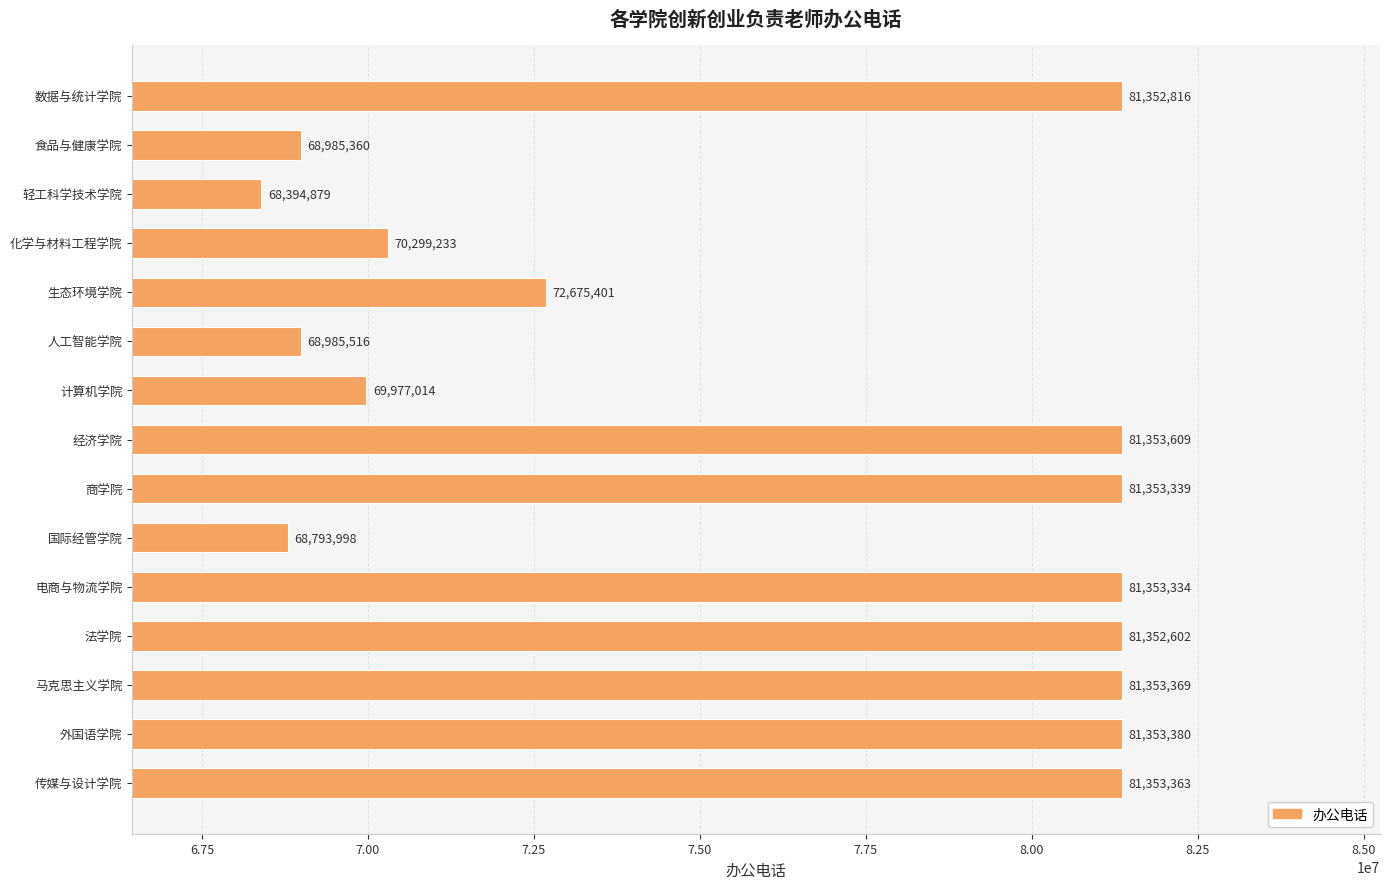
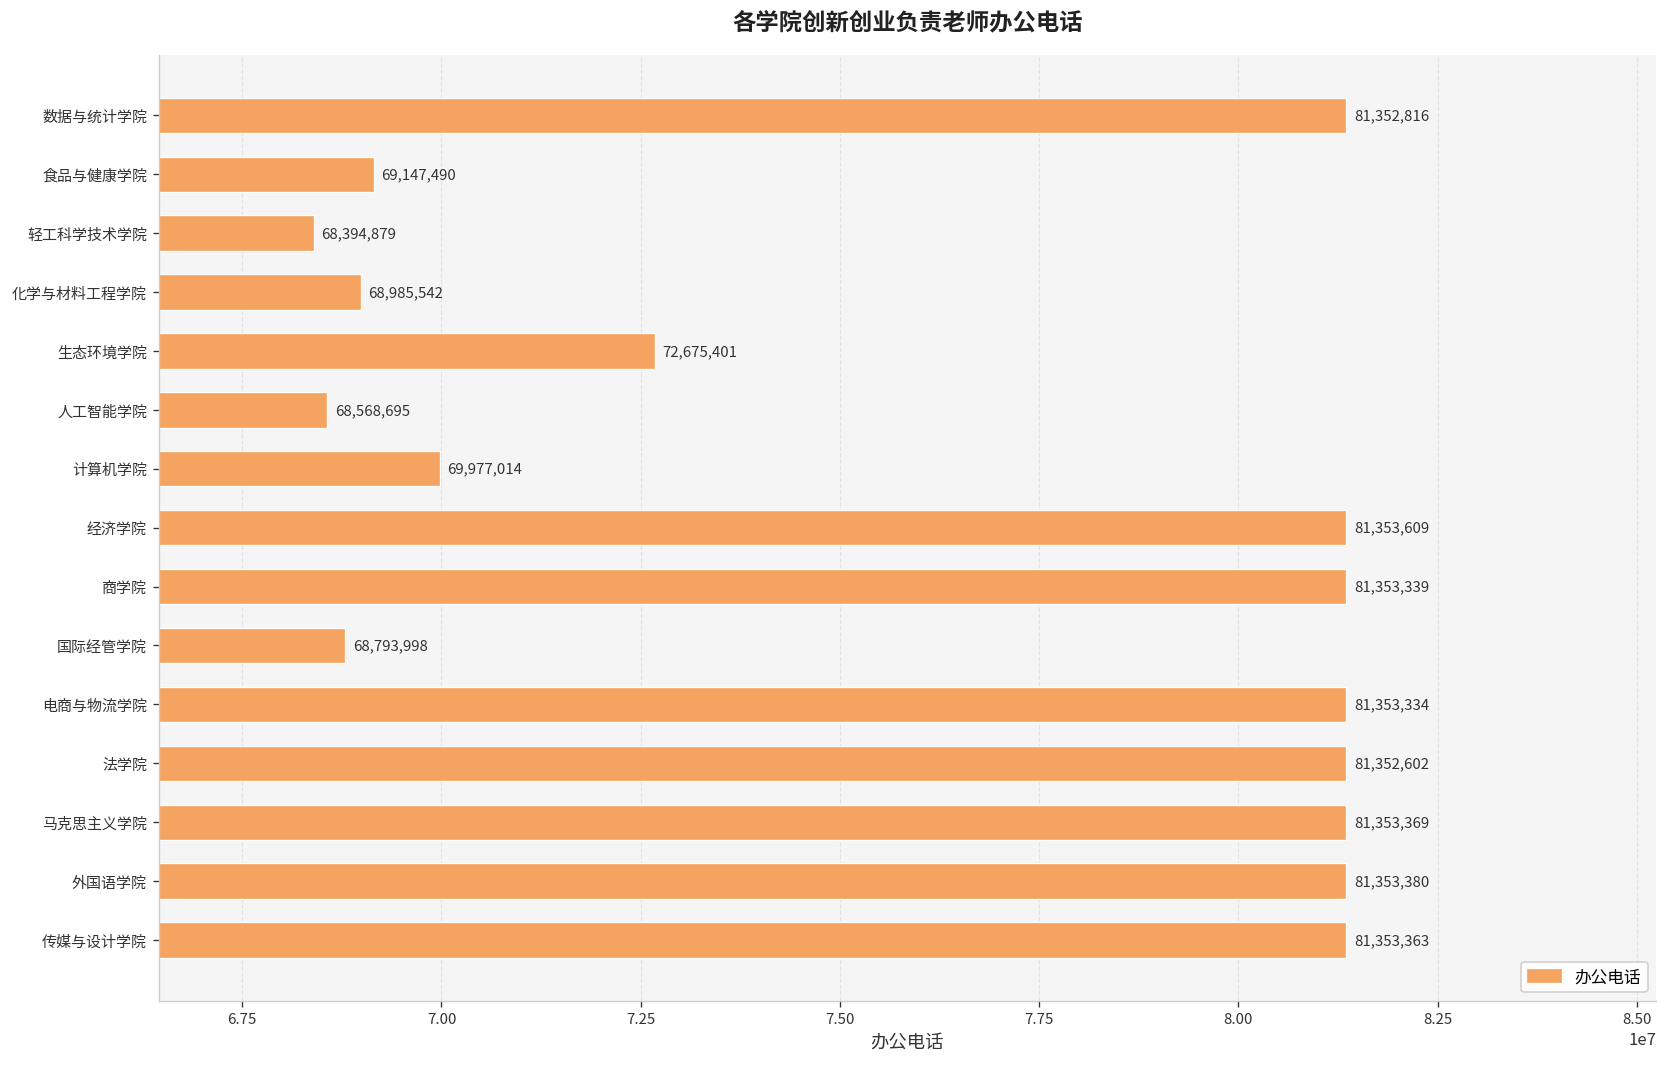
  {
    "数据与统计学院": "81,352,816",
-   "食品与健康学院": "68,985,360",
+   "食品与健康学院": "69,147,490",
    "轻工科学技术学院": "68,394,879",
-   "化学与材料工程学院": "70,299,233",
+   "化学与材料工程学院": "68,985,542",
    "生态环境学院": "72,675,401",
-   "人工智能学院": "68,985,516",
+   "人工智能学院": "68,568,695",
    "计算机学院": "69,977,014",
    "经济学院": "81,353,609",
    "商学院": "81,353,339",
    "国际经管学院": "68,793,998",
    "电商与物流学院": "81,353,334",
    "法学院": "81,352,602",
    "马克思主义学院": "81,353,369",
    "外国语学院": "81,353,380",
    "传媒与设计学院": "81,353,363"
  }
